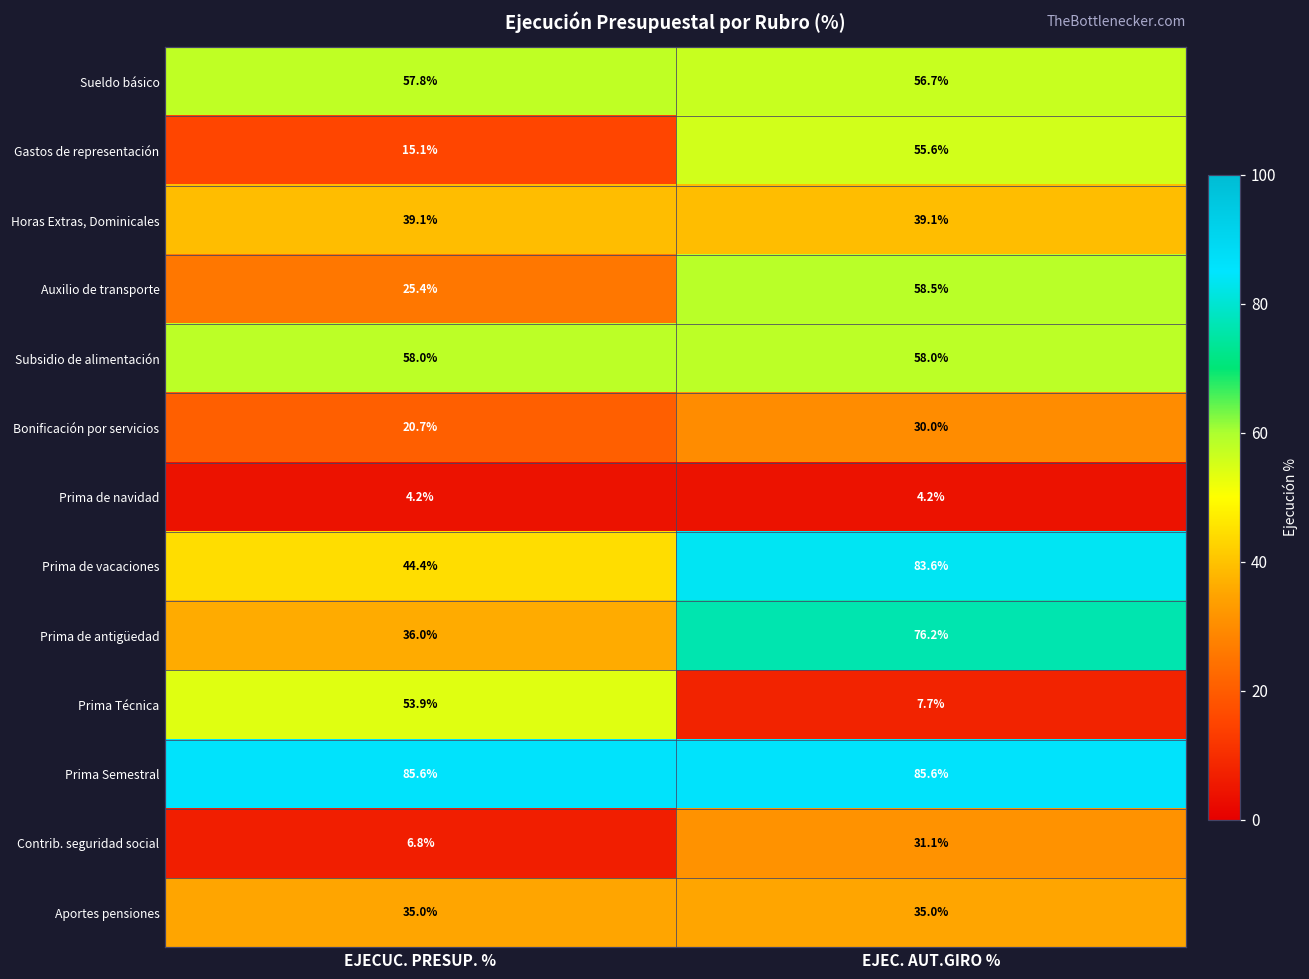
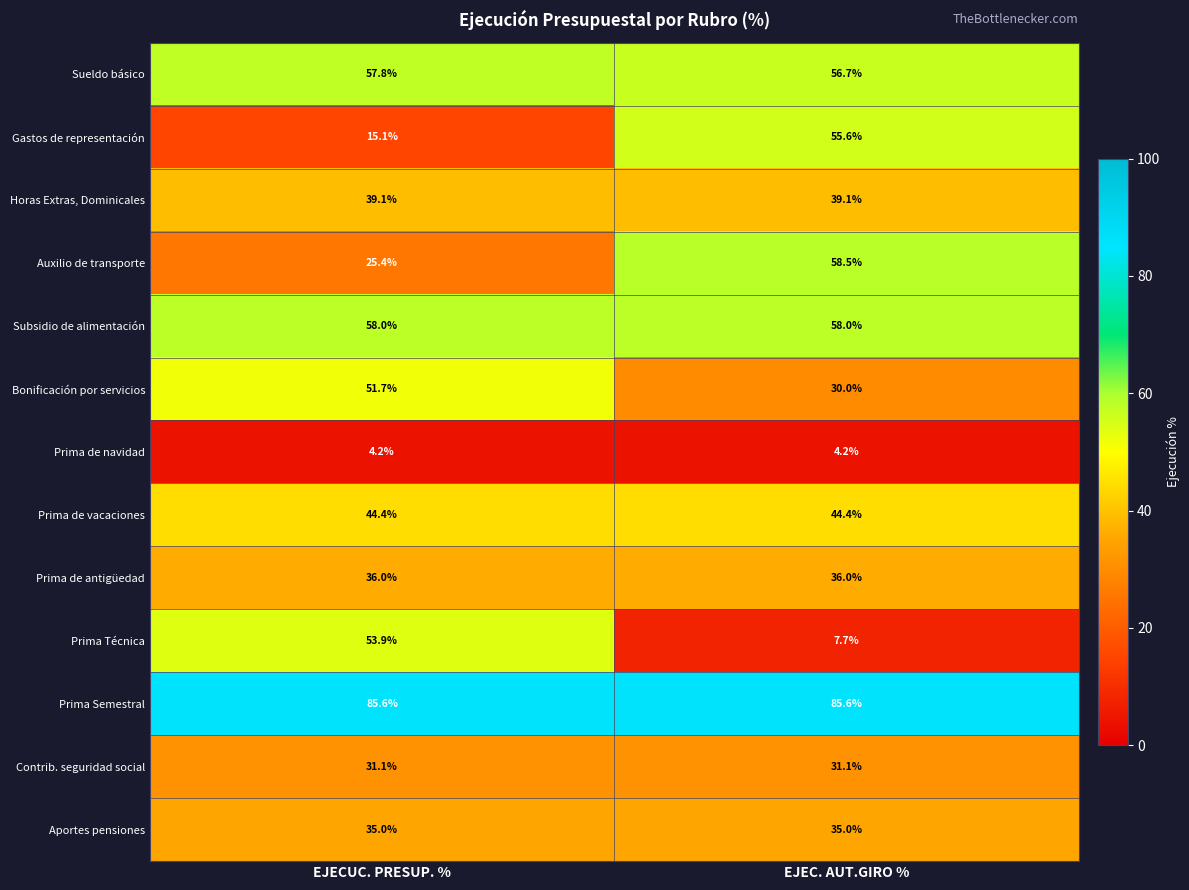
  {
    "Sueldo básico": {
      "EJECUC. PRESUP. %": "57.8%",
      "EJEC. AUT.GIRO %": "56.7%"
    },
    "Gastos de representación": {
      "EJECUC. PRESUP. %": "15.1%",
      "EJEC. AUT.GIRO %": "55.6%"
    },
    "Horas Extras, Dominicales": {
      "EJECUC. PRESUP. %": "39.1%",
      "EJEC. AUT.GIRO %": "39.1%"
    },
    "Auxilio de transporte": {
      "EJECUC. PRESUP. %": "25.4%",
      "EJEC. AUT.GIRO %": "58.5%"
    },
    "Subsidio de alimentación": {
      "EJECUC. PRESUP. %": "58.0%",
      "EJEC. AUT.GIRO %": "58.0%"
    },
    "Bonificación por servicios": {
-     "EJECUC. PRESUP. %": "20.7%",
+     "EJECUC. PRESUP. %": "51.7%",
      "EJEC. AUT.GIRO %": "30.0%"
    },
    "Prima de navidad": {
      "EJECUC. PRESUP. %": "4.2%",
      "EJEC. AUT.GIRO %": "4.2%"
    },
    "Prima de vacaciones": {
      "EJECUC. PRESUP. %": "44.4%",
-     "EJEC. AUT.GIRO %": "83.6%"
+     "EJEC. AUT.GIRO %": "44.4%"
    },
    "Prima de antigüedad": {
      "EJECUC. PRESUP. %": "36.0%",
-     "EJEC. AUT.GIRO %": "76.2%"
+     "EJEC. AUT.GIRO %": "36.0%"
    },
    "Prima Técnica": {
      "EJECUC. PRESUP. %": "53.9%",
      "EJEC. AUT.GIRO %": "7.7%"
    },
    "Prima Semestral": {
      "EJECUC. PRESUP. %": "85.6%",
      "EJEC. AUT.GIRO %": "85.6%"
    },
    "Contrib. seguridad social": {
-     "EJECUC. PRESUP. %": "6.8%",
+     "EJECUC. PRESUP. %": "31.1%",
      "EJEC. AUT.GIRO %": "31.1%"
    },
    "Aportes pensiones": {
      "EJECUC. PRESUP. %": "35.0%",
      "EJEC. AUT.GIRO %": "35.0%"
    }
  }
